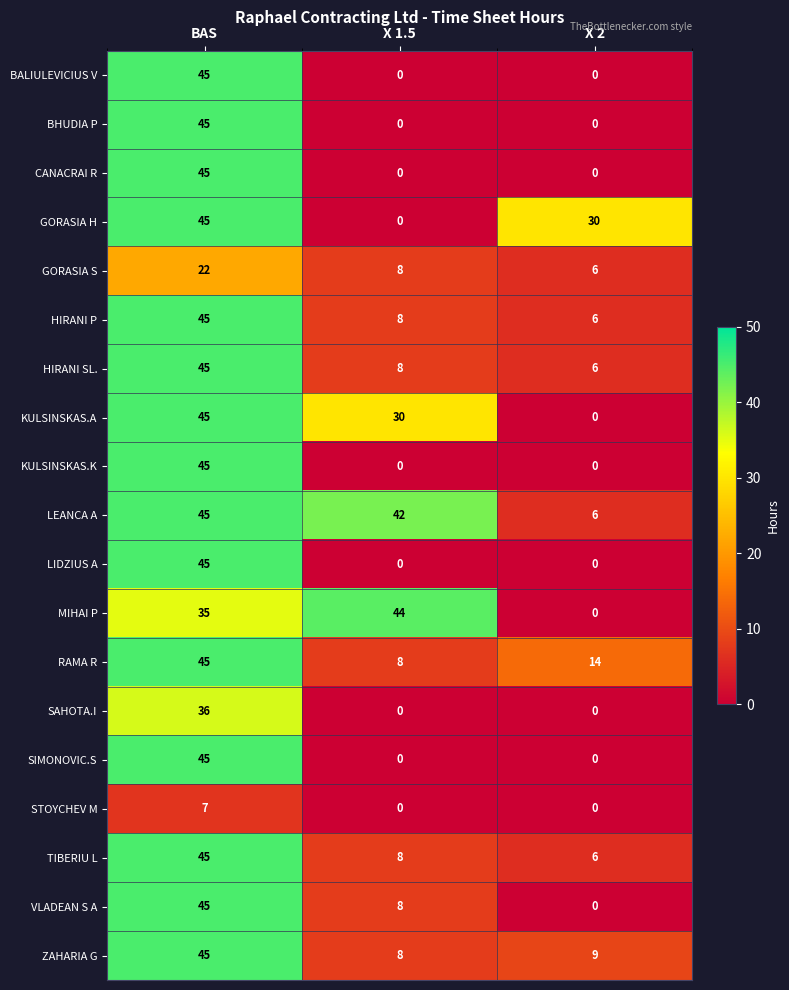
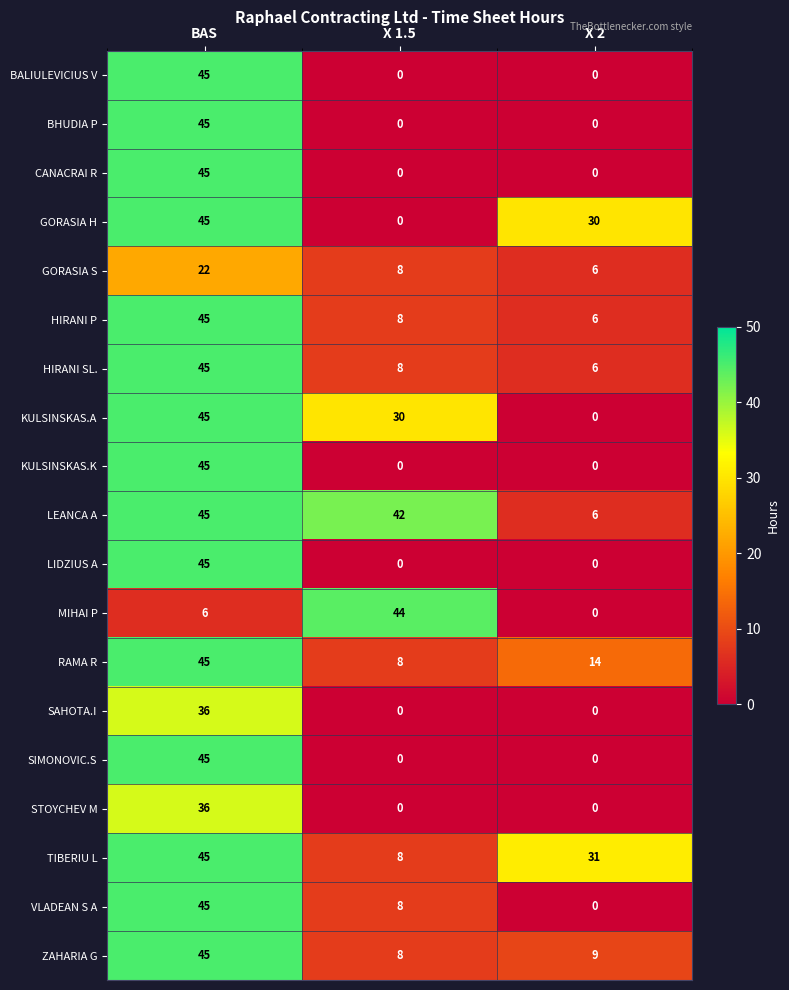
  {
    "BALIULEVICIUS V": {
      "BAS": 45,
      "X 1.5": 0,
      "X 2": 0
    },
    "BHUDIA P": {
      "BAS": 45,
      "X 1.5": 0,
      "X 2": 0
    },
    "CANACRAI R": {
      "BAS": 45,
      "X 1.5": 0,
      "X 2": 0
    },
    "GORASIA H": {
      "BAS": 45,
      "X 1.5": 0,
      "X 2": 30
    },
    "GORASIA S": {
      "BAS": 22,
      "X 1.5": 8,
      "X 2": 6
    },
    "HIRANI P": {
      "BAS": 45,
      "X 1.5": 8,
      "X 2": 6
    },
    "HIRANI SL.": {
      "BAS": 45,
      "X 1.5": 8,
      "X 2": 6
    },
    "KULSINSKAS.A": {
      "BAS": 45,
      "X 1.5": 30,
      "X 2": 0
    },
    "KULSINSKAS.K": {
      "BAS": 45,
      "X 1.5": 0,
      "X 2": 0
    },
    "LEANCA A": {
      "BAS": 45,
      "X 1.5": 42,
      "X 2": 6
    },
    "LIDZIUS A": {
      "BAS": 45,
      "X 1.5": 0,
      "X 2": 0
    },
    "MIHAI P": {
-     "BAS": 35,
+     "BAS": 6,
      "X 1.5": 44,
      "X 2": 0
    },
    "RAMA R": {
      "BAS": 45,
      "X 1.5": 8,
      "X 2": 14
    },
    "SAHOTA.I": {
      "BAS": 36,
      "X 1.5": 0,
      "X 2": 0
    },
    "SIMONOVIC.S": {
      "BAS": 45,
      "X 1.5": 0,
      "X 2": 0
    },
    "STOYCHEV M": {
-     "BAS": 7,
+     "BAS": 36,
      "X 1.5": 0,
      "X 2": 0
    },
    "TIBERIU L": {
      "BAS": 45,
      "X 1.5": 8,
-     "X 2": 6
+     "X 2": 31
    },
    "VLADEAN S A": {
      "BAS": 45,
      "X 1.5": 8,
      "X 2": 0
    },
    "ZAHARIA G": {
      "BAS": 45,
      "X 1.5": 8,
      "X 2": 9
    }
  }
